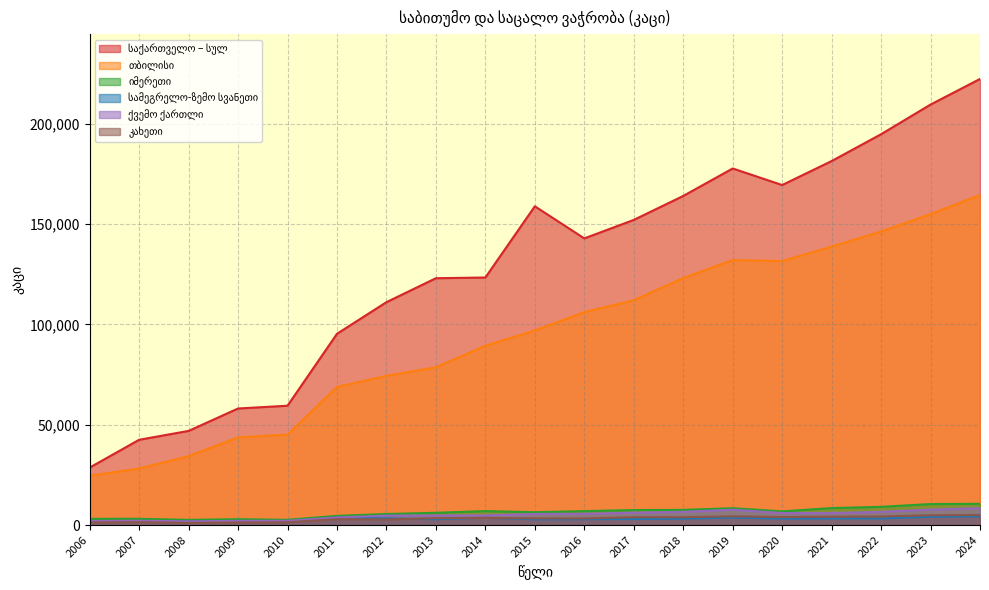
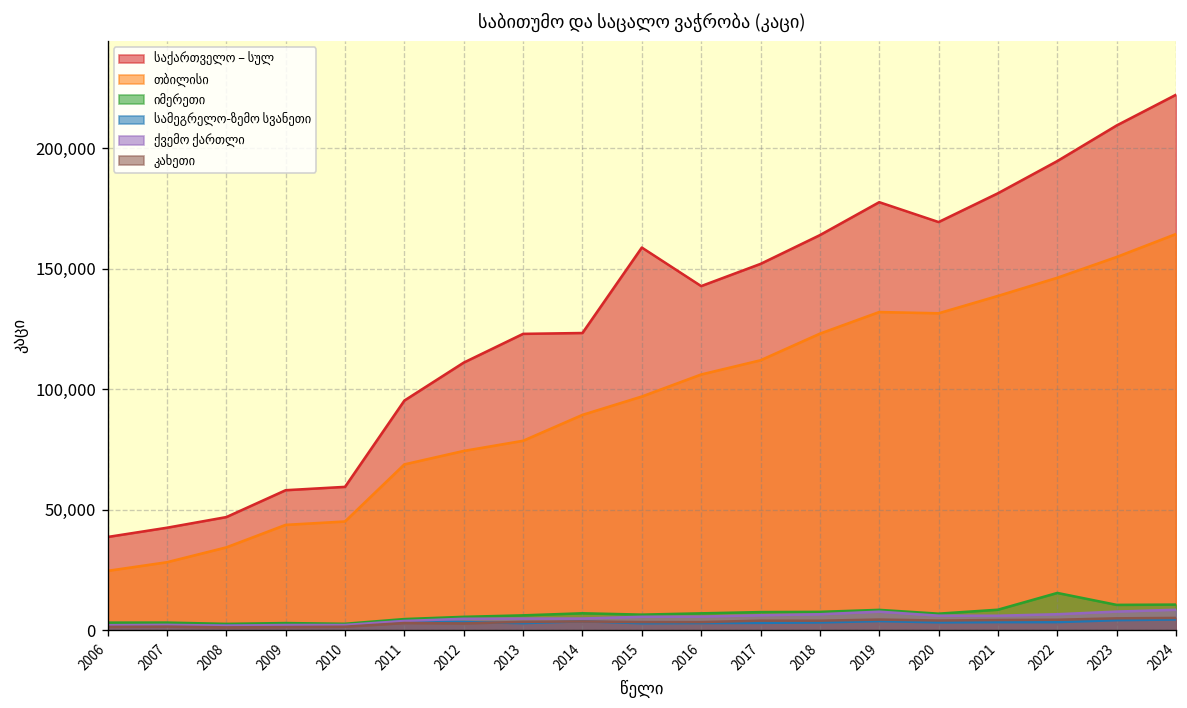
  {
    "საქართველო – სულ": {
-     "2006": "29,000",
+     "2006": "39,000",
      "2007": "43,000",
      "2008": "47,000",
      "2009": "58,000",
      "2010": "60,000",
      "2011": "95,000",
      "2012": "111,000",
      "2013": "123,000",
      "2014": "123,000",
      "2015": "159,000",
      "2016": "143,000",
      "2017": "152,000",
      "2018": "164,000",
      "2019": "178,000",
      "2020": "169,000",
      "2021": "181,000",
      "2022": "195,000",
      "2023": "210,000",
      "2024": "222,000"
    },
    "თბილისი": {
      "2006": "25,000",
      "2007": "28,000",
      "2008": "34,000",
      "2009": "44,000",
      "2010": "45,000",
      "2011": "69,000",
      "2012": "74,000",
      "2013": "79,000",
      "2014": "89,000",
      "2015": "97,000",
      "2016": "106,000",
      "2017": "112,000",
      "2018": "123,000",
      "2019": "132,000",
      "2020": "132,000",
      "2021": "139,000",
      "2022": "146,000",
      "2023": "155,000",
      "2024": "164,000"
    },
    "იმერეთი": {
      "2013": "6,000",
      "2014": "7,000",
      "2016": "7,000",
      "2017": "8,000",
      "2021": "9,000",
-     "2022": "9,000",
+     "2022": "15,000",
      "2023": "11,000",
      "2024": "11,000"
    },
    "ქვემო ქართლი": {
      "2013": "5,000",
      "2016": "6,000",
      "2017": "6,000",
      "2021": "6,000",
      "2022": "7,000",
      "2023": "8,000",
      "2024": "8,000"
    }
  }
